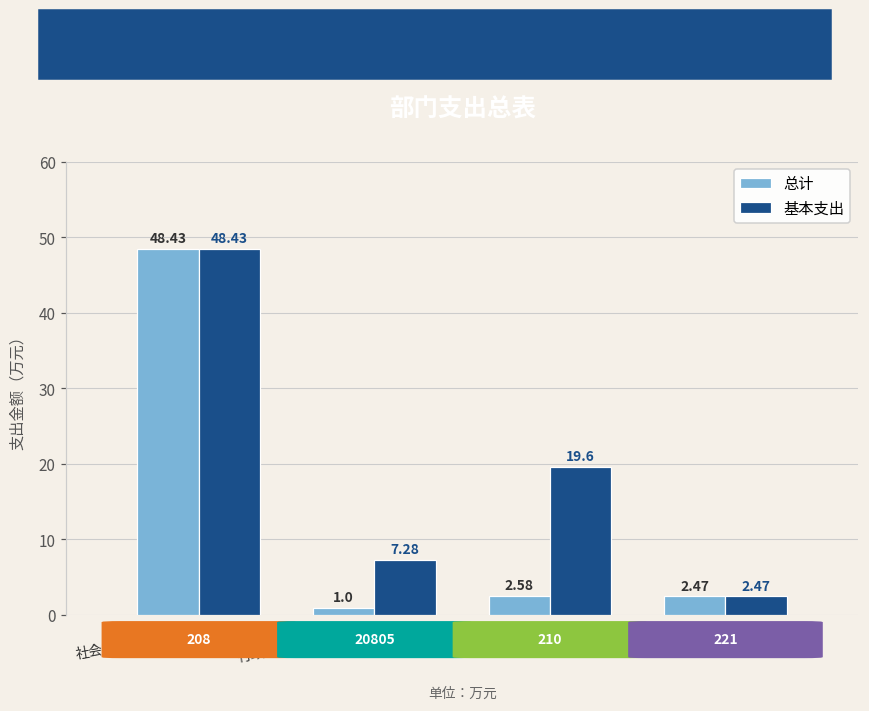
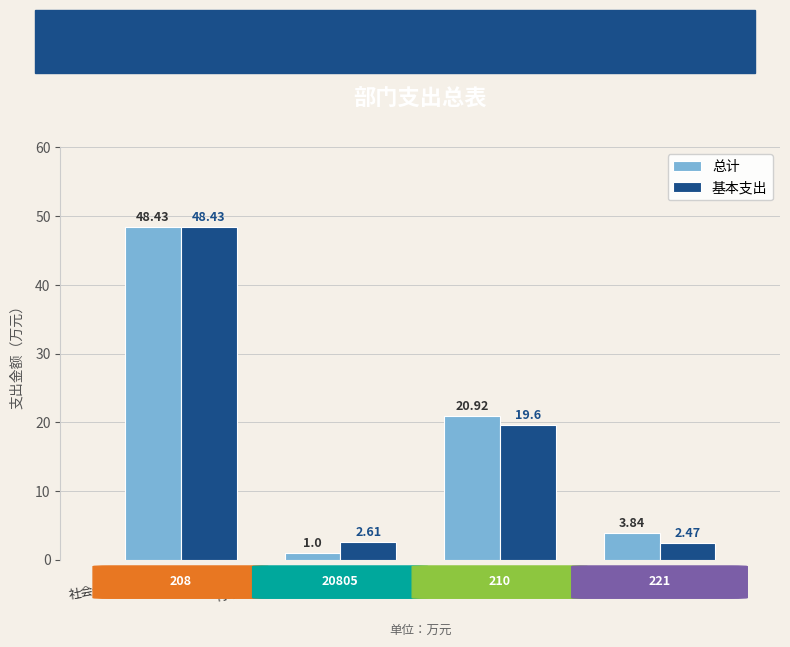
  {
    "总计": {
      "社会保障和就业支出": 48.43,
      "行政事业单位养老支出": 1.0,
-     "卫生健康支出": 2.58,
-     "住房保障支出": 2.47
+     "卫生健康支出": 20.92,
+     "住房保障支出": 3.84
    },
    "基本支出": {
      "社会保障和就业支出": 48.43,
-     "行政事业单位养老支出": 7.28,
+     "行政事业单位养老支出": 2.61,
      "卫生健康支出": 19.6,
      "住房保障支出": 2.47
    }
  }
